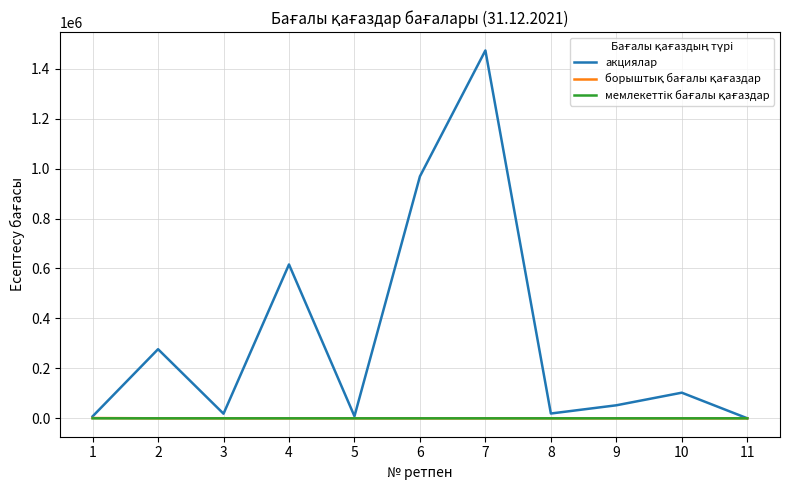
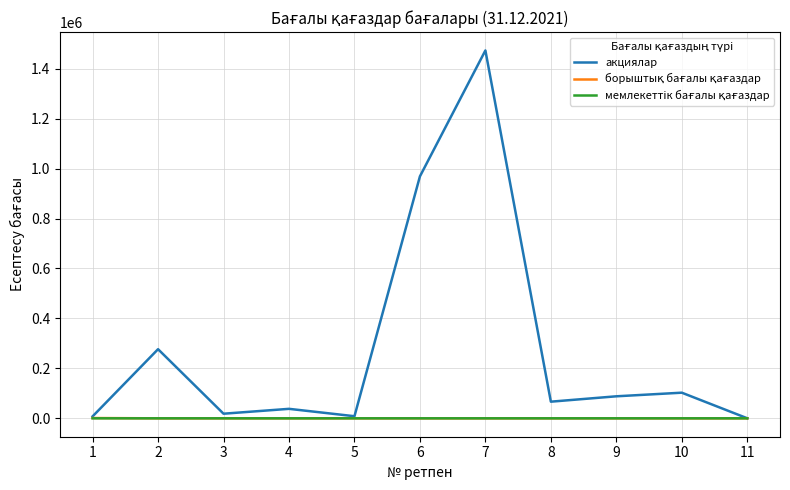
  {
    "акциялар": {
      "2": 280000,
      "3": 20000,
-     "4": 620000,
+     "4": 40000,
      "6": 970000,
      "7": 1470000,
-     "8": 20000,
-     "9": 50000,
+     "8": 70000,
+     "9": 90000,
      "10": 100000
    },
    "мемлекеттік бағалы қағаздар": {
      "2": 0,
      "3": 0,
      "4": 0,
      "6": 0,
      "7": 0,
      "8": 0,
      "9": 0,
      "10": 0
    }
  }
